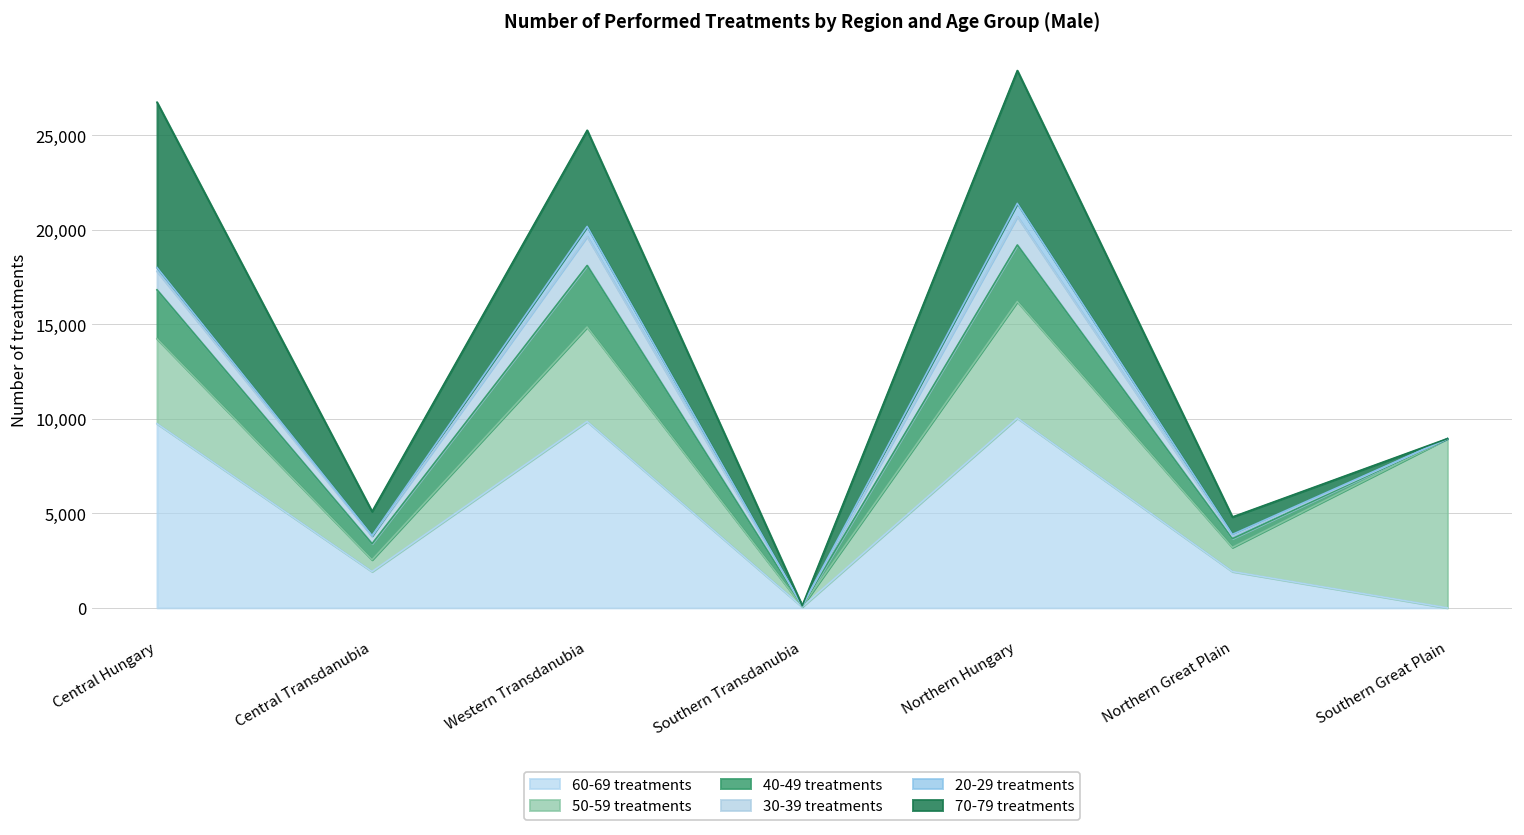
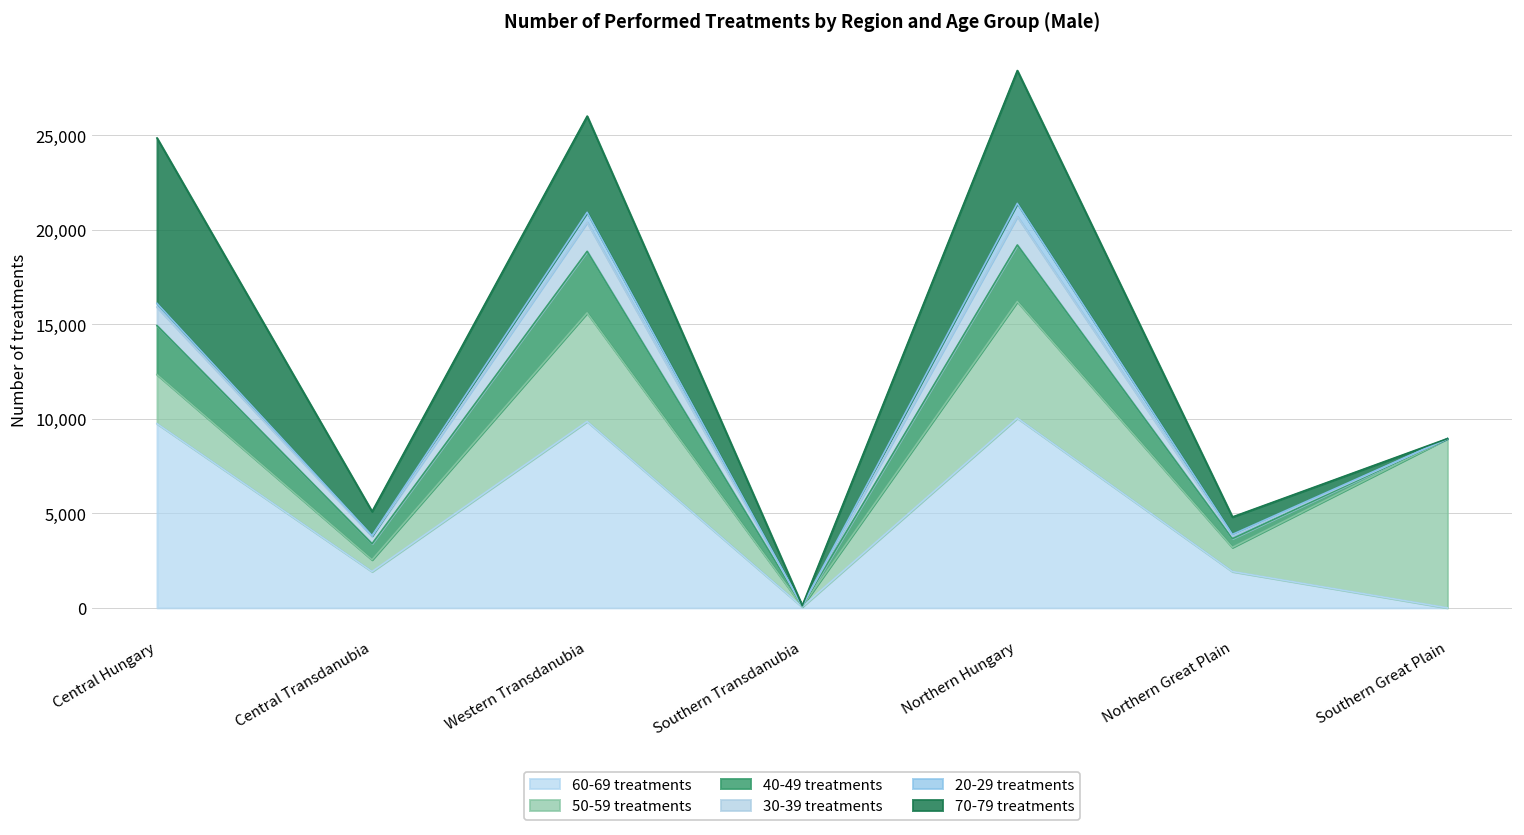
  {
    "50-59 treatments": {
-     "Central Hungary": "4,500",
+     "Central Hungary": "2,600",
      "Central Transdanubia": "600",
-     "Western Transdanubia": "5,000",
+     "Western Transdanubia": "5,700",
      "Northern Hungary": "6,200",
      "Northern Great Plain": "1,300"
    }
  }
